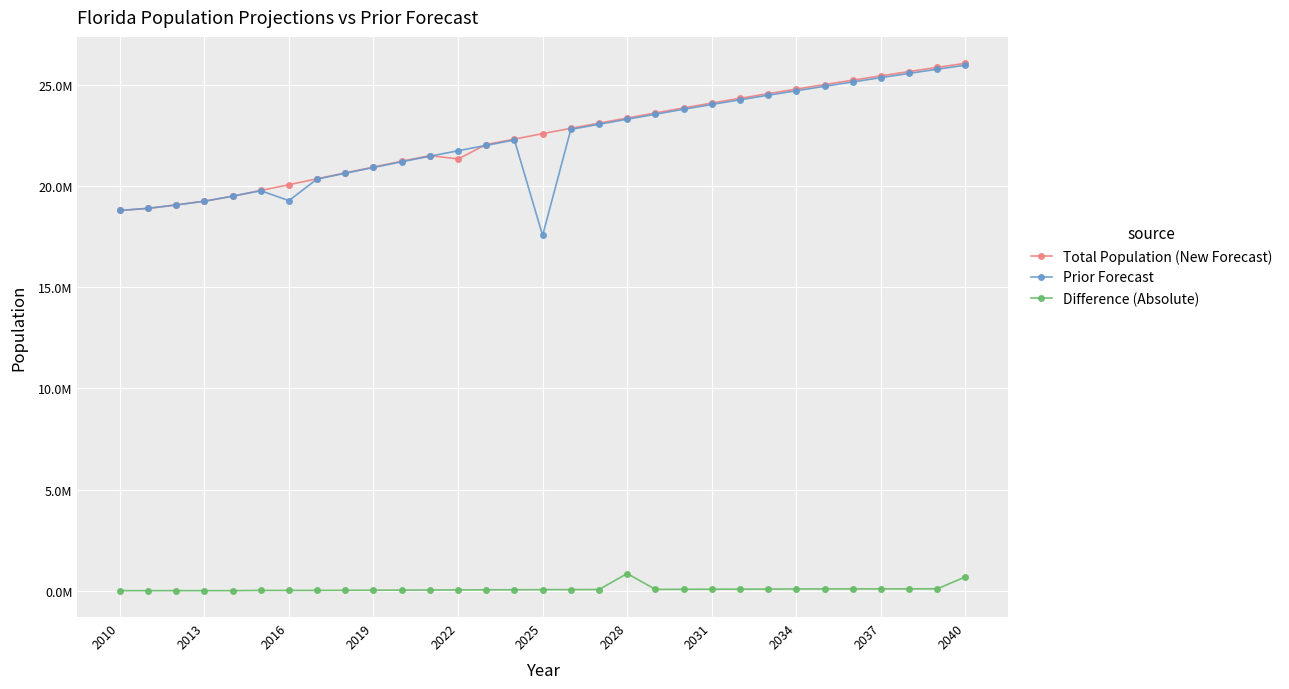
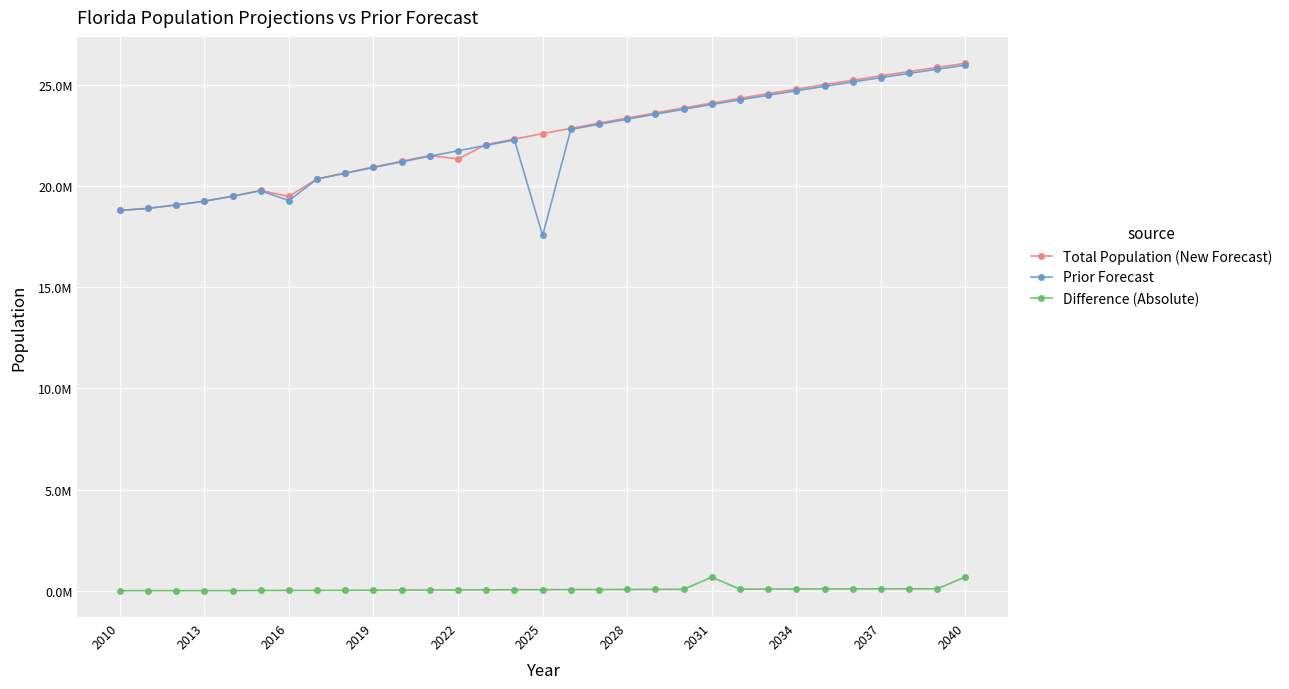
  {
    "Total Population (New Forecast)": {
-     "2016": 20100000,
+     "2016": 19500000,
      "2022": 21300000,
      "2025": 22600000
    },
    "Prior Forecast": {
      "2016": 19300000,
      "2022": 21800000,
      "2025": 17600000
    },
    "Difference (Absolute)": {
      "2010": 0,
      "2013": 0,
      "2016": 0,
      "2019": 0,
      "2022": 0,
      "2025": 0,
-     "2028": 800000,
-     "2031": 100000,
+     "2028": 100000,
+     "2031": 700000,
      "2034": 100000,
      "2037": 100000,
      "2040": 700000
    }
  }
